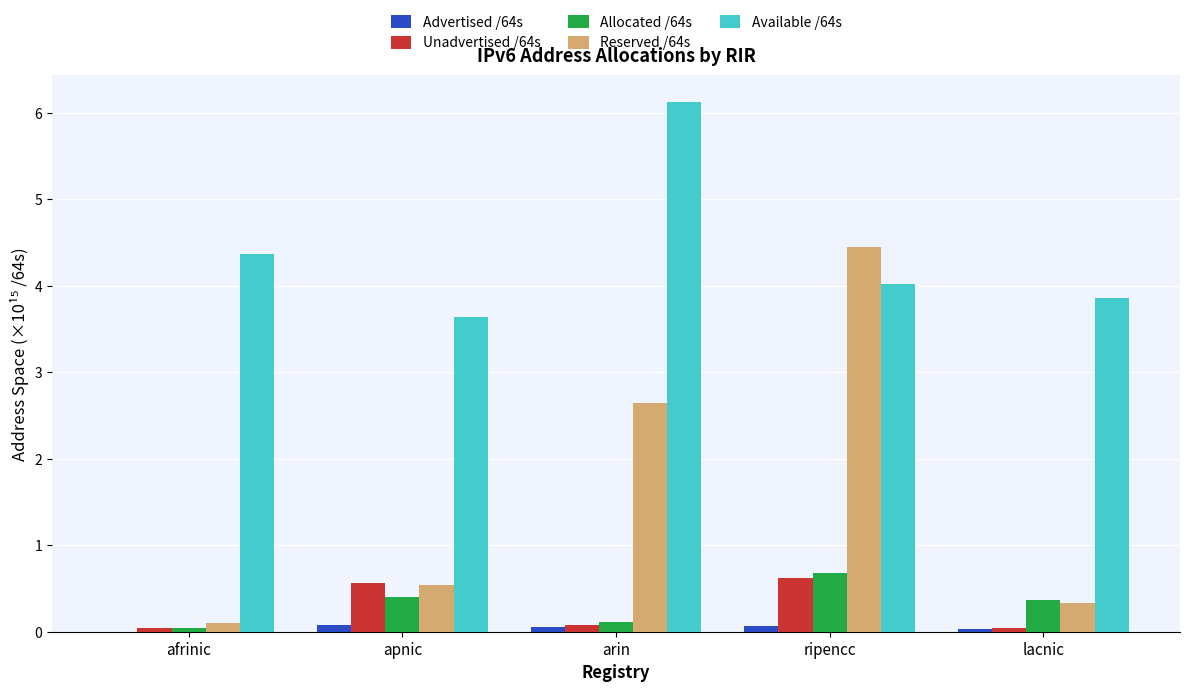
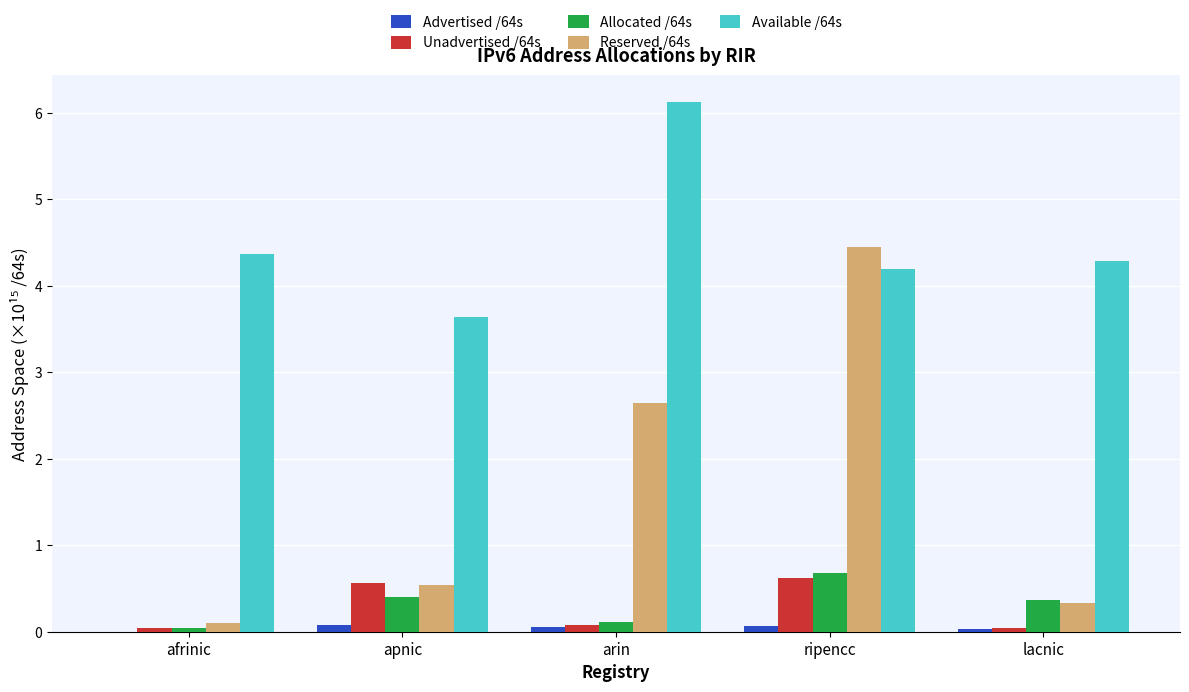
  {
    "Advertised /64s": {
      "apnic": 0.1,
      "arin": 0.1,
      "ripencc": 0.1
    },
    "Unadvertised /64s": {
      "afrinic": 0.0,
      "apnic": 0.6,
      "arin": 0.1,
      "ripencc": 0.6,
      "lacnic": 0.0
    },
    "Allocated /64s": {
      "afrinic": 0.0,
      "apnic": 0.4,
      "arin": 0.1,
      "ripencc": 0.7,
      "lacnic": 0.4
    },
    "Reserved /64s": {
      "afrinic": 0.1,
      "apnic": 0.5,
      "arin": 2.6,
      "ripencc": 4.5,
      "lacnic": 0.3
    },
    "Available /64s": {
      "afrinic": 4.4,
      "apnic": 3.6,
      "arin": 6.1,
-     "ripencc": 4.0,
-     "lacnic": 3.9
+     "ripencc": 4.2,
+     "lacnic": 4.3
    }
  }
